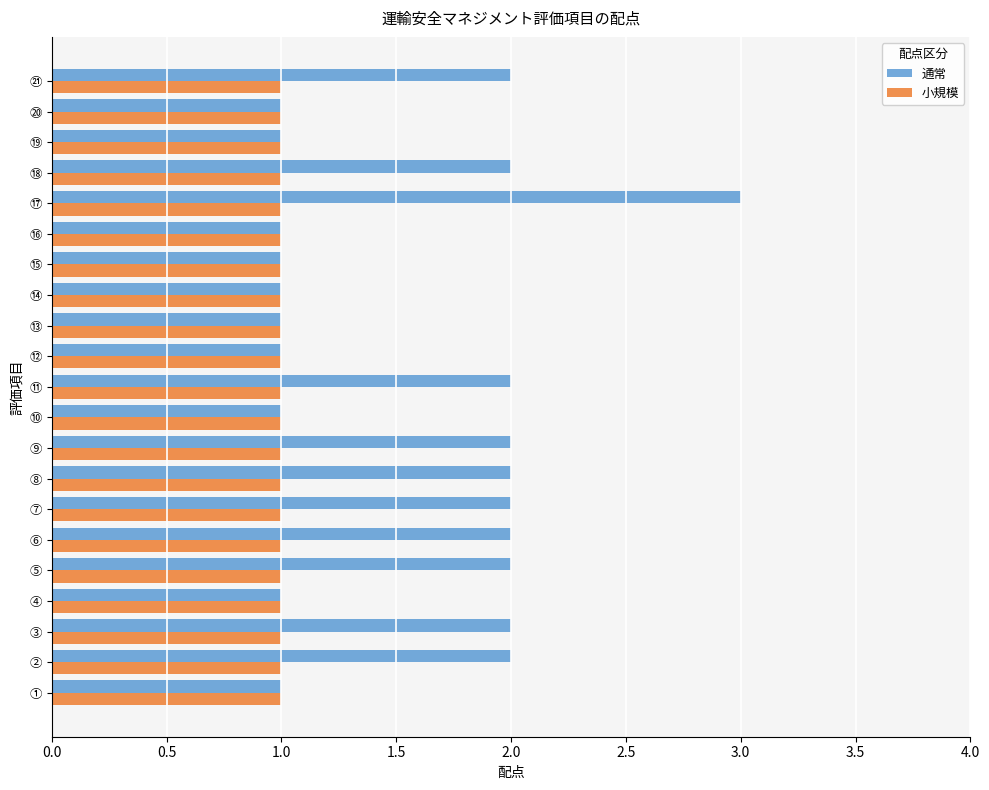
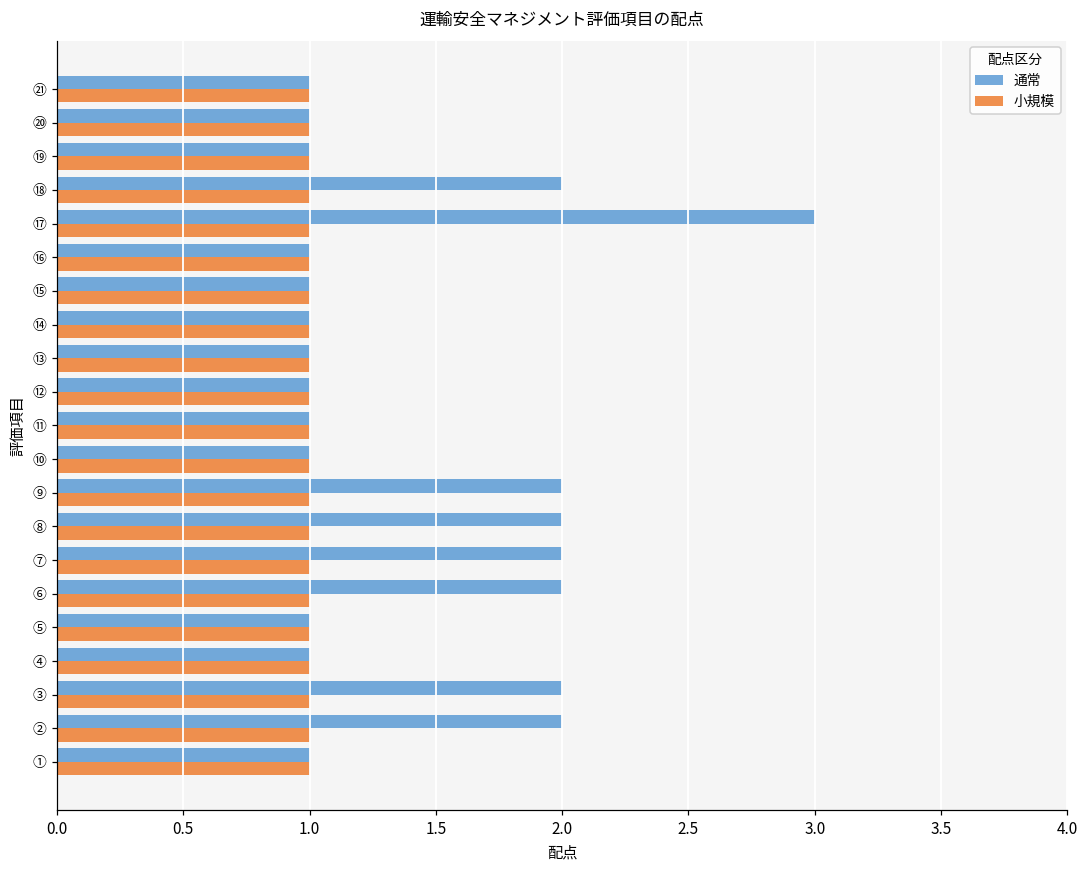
  {
    "通常": {
-     "㉑": 2,
+     "㉑": 1,
      "⑳": 1,
      "⑲": 1,
      "⑱": 2,
      "⑰": 3,
      "⑯": 1,
      "⑮": 1,
      "⑭": 1,
      "⑬": 1,
      "⑫": 1,
-     "⑪": 2,
+     "⑪": 1,
      "⑩": 1,
      "⑨": 2,
      "⑧": 2,
      "⑦": 2,
      "⑥": 2,
-     "⑤": 2,
+     "⑤": 1,
      "④": 1,
      "③": 2,
      "②": 2,
      "①": 1
    },
    "小規模": {
      "㉑": 1,
      "⑳": 1,
      "⑲": 1,
      "⑱": 1,
      "⑰": 1,
      "⑯": 1,
      "⑮": 1,
      "⑭": 1,
      "⑬": 1,
      "⑫": 1,
      "⑪": 1,
      "⑩": 1,
      "⑨": 1,
      "⑧": 1,
      "⑦": 1,
      "⑥": 1,
      "⑤": 1,
      "④": 1,
      "③": 1,
      "②": 1,
      "①": 1
    }
  }
